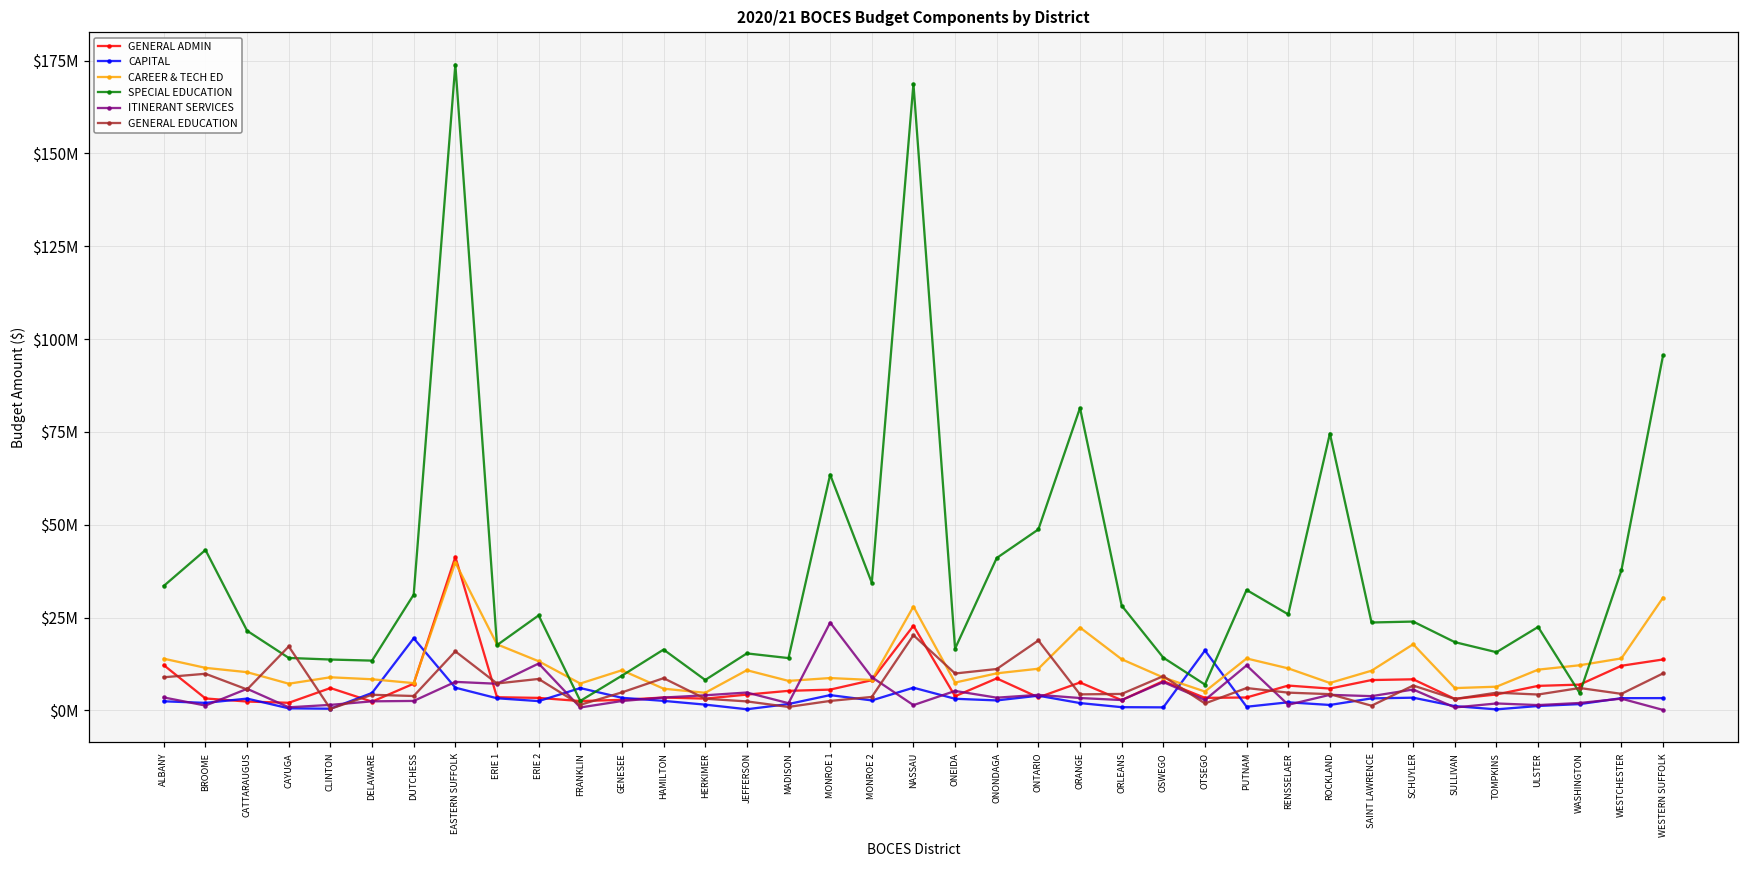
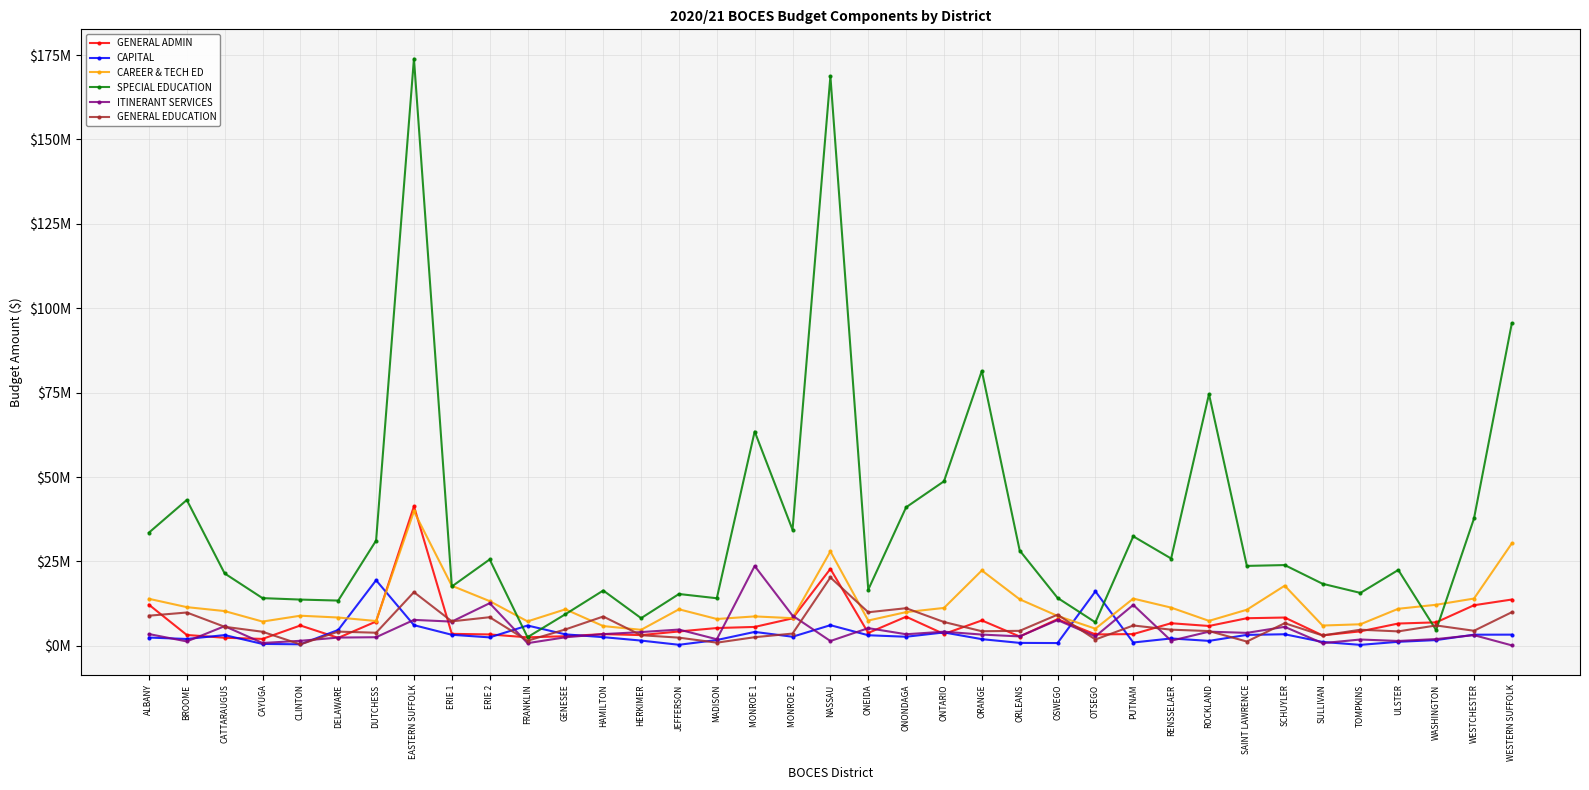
  {
    "GENERAL ADMIN": {
      "ALBANY": "$12000000",
      "BROOME": "$3000000",
      "CATTARAUGUS": "$2000000",
      "CAYUGA": "$2000000",
      "CLINTON": "$6000000",
      "EASTERN SUFFOLK": "$41000000",
      "ERIE 2": "$3000000",
      "MADISON": "$5000000",
      "MONROE 1": "$6000000",
      "NASSAU": "$23000000",
      "ONONDAGA": "$9000000",
      "ORANGE": "$8000000",
      "PUTNAM": "$3000000",
      "RENSSELAER": "$7000000",
      "ROCKLAND": "$6000000",
      "SAINT LAWRENCE": "$8000000",
      "SCHUYLER": "$8000000",
      "ULSTER": "$7000000",
      "WASHINGTON": "$7000000",
      "WESTCHESTER": "$12000000",
      "WESTERN SUFFOLK": "$14000000"
    },
    "CAPITAL": {
      "ALBANY": "$2000000",
      "CATTARAUGUS": "$3000000",
      "DUTCHESS": "$19000000",
      "EASTERN SUFFOLK": "$6000000",
      "ERIE 2": "$3000000",
      "FRANKLIN": "$6000000",
      "HAMILTON": "$3000000",
      "HERKIMER": "$2000000",
      "JEFFERSON": "$0",
      "MONROE 1": "$4000000",
      "MONROE 2": "$3000000",
      "NASSAU": "$6000000",
      "ORANGE": "$2000000",
      "ORLEANS": "$1000000",
      "OSWEGO": "$1000000",
      "OTSEGO": "$16000000",
      "PUTNAM": "$1000000",
      "ROCKLAND": "$1000000",
      "SCHUYLER": "$3000000",
      "TOMPKINS": "$0",
      "WESTERN SUFFOLK": "$3000000"
    },
    "CAREER & TECH ED": {
      "ALBANY": "$14000000",
      "BROOME": "$11000000",
      "CATTARAUGUS": "$10000000",
      "CAYUGA": "$7000000",
      "CLINTON": "$9000000",
      "DELAWARE": "$8000000",
      "EASTERN SUFFOLK": "$40000000",
      "FRANKLIN": "$7000000",
      "GENESEE": "$11000000",
      "HAMILTON": "$6000000",
      "JEFFERSON": "$11000000",
      "MADISON": "$8000000",
      "MONROE 1": "$9000000",
      "NASSAU": "$28000000",
      "ONEIDA": "$8000000",
      "ONONDAGA": "$10000000",
      "ONTARIO": "$11000000",
      "ORANGE": "$22000000",
      "ORLEANS": "$14000000",
      "OTSEGO": "$5000000",
      "PUTNAM": "$14000000",
      "RENSSELAER": "$11000000",
      "ROCKLAND": "$7000000",
      "SAINT LAWRENCE": "$11000000",
      "SCHUYLER": "$18000000",
      "SULLIVAN": "$6000000",
      "TOMPKINS": "$6000000",
      "ULSTER": "$11000000",
      "WASHINGTON": "$12000000",
      "WESTCHESTER": "$14000000",
      "WESTERN SUFFOLK": "$30000000"
    },
    "SPECIAL EDUCATION": {
      "ALBANY": "$34000000",
      "BROOME": "$43000000",
      "CATTARAUGUS": "$21000000",
      "CAYUGA": "$14000000",
      "CLINTON": "$14000000",
      "DELAWARE": "$13000000",
      "DUTCHESS": "$31000000",
      "EASTERN SUFFOLK": "$174000000",
      "ERIE 2": "$26000000",
      "GENESEE": "$9000000",
      "HAMILTON": "$16000000",
      "HERKIMER": "$8000000",
      "JEFFERSON": "$15000000",
      "MADISON": "$14000000",
      "MONROE 1": "$63000000",
      "MONROE 2": "$34000000",
      "NASSAU": "$169000000",
      "ONEIDA": "$17000000",
      "ONONDAGA": "$41000000",
      "ONTARIO": "$49000000",
      "ORANGE": "$81000000",
      "ORLEANS": "$28000000",
      "OSWEGO": "$14000000",
      "OTSEGO": "$7000000",
      "PUTNAM": "$32000000",
      "RENSSELAER": "$26000000",
      "ROCKLAND": "$75000000",
      "SAINT LAWRENCE": "$24000000",
      "SCHUYLER": "$24000000",
      "SULLIVAN": "$18000000",
      "TOMPKINS": "$16000000",
      "ULSTER": "$22000000",
      "WASHINGTON": "$5000000",
      "WESTCHESTER": "$38000000",
      "WESTERN SUFFOLK": "$96000000"
    },
    "ITINERANT SERVICES": {
      "ALBANY": "$4000000",
      "CLINTON": "$2000000",
      "DUTCHESS": "$3000000",
      "EASTERN SUFFOLK": "$8000000",
      "MONROE 1": "$24000000",
      "MONROE 2": "$9000000",
      "NASSAU": "$1000000",
      "ONEIDA": "$5000000",
      "ORANGE": "$3000000",
      "PUTNAM": "$12000000",
      "SCHUYLER": "$6000000",
      "TOMPKINS": "$2000000",
      "WESTERN SUFFOLK": "$0"
    },
    "GENERAL EDUCATION": {
      "ALBANY": "$9000000",
      "BROOME": "$10000000",
-     "CAYUGA": "$17000000",
+     "CAYUGA": "$4000000",
      "DUTCHESS": "$4000000",
      "EASTERN SUFFOLK": "$16000000",
      "ERIE 2": "$8000000",
      "GENESEE": "$5000000",
      "HAMILTON": "$9000000",
      "JEFFERSON": "$2000000",
      "MADISON": "$1000000",
      "MONROE 1": "$3000000",
      "MONROE 2": "$4000000",
      "NASSAU": "$20000000",
      "ONEIDA": "$10000000",
      "ONONDAGA": "$11000000",
-     "ONTARIO": "$19000000",
+     "ONTARIO": "$7000000",
      "ORANGE": "$4000000",
      "ORLEANS": "$4000000",
      "OTSEGO": "$2000000",
      "PUTNAM": "$6000000",
      "RENSSELAER": "$5000000",
      "SAINT LAWRENCE": "$1000000",
      "SCHUYLER": "$7000000",
      "ULSTER": "$4000000",
      "WASHINGTON": "$6000000",
      "WESTCHESTER": "$4000000",
      "WESTERN SUFFOLK": "$10000000"
    }
  }
